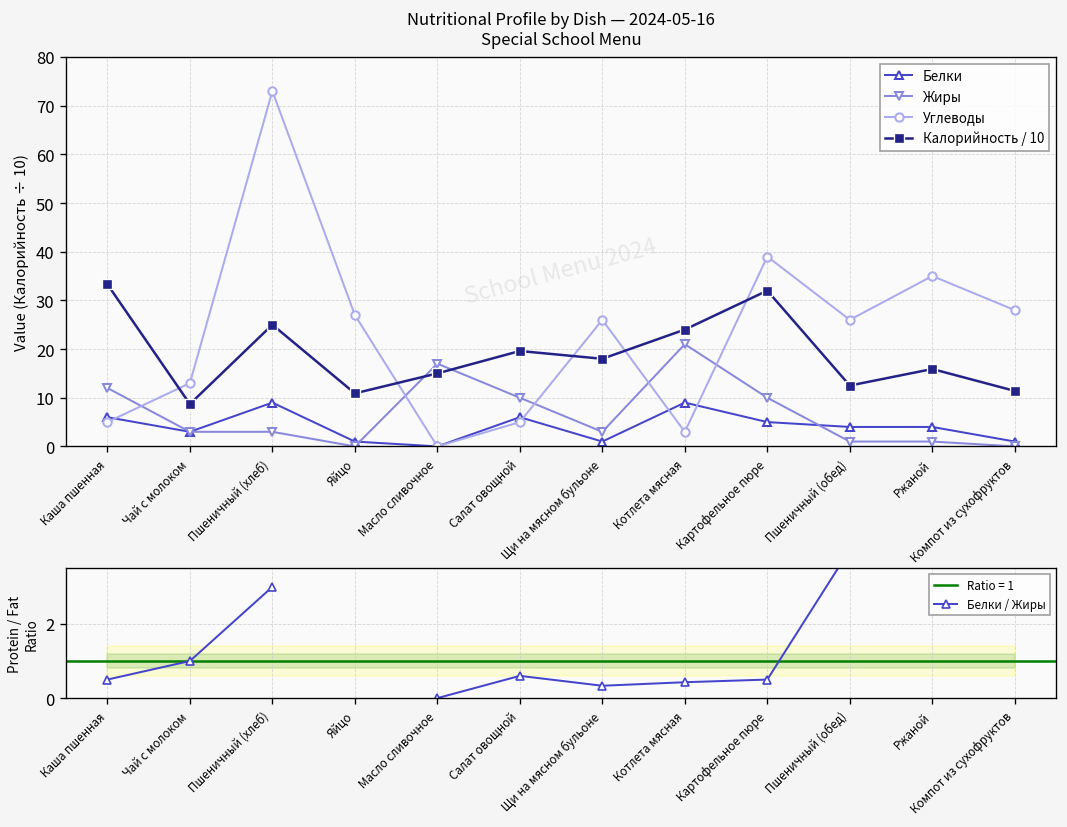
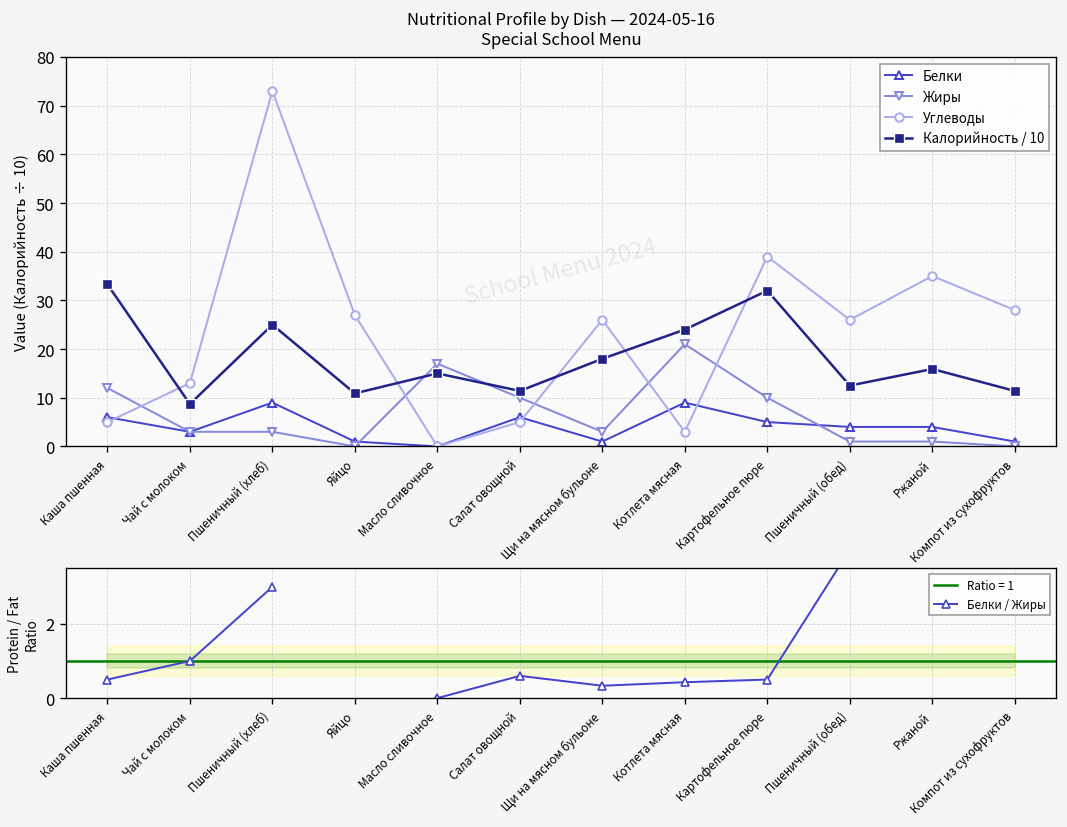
  {
    "Nutritional Profile by Dish — 2024-05-16 Special School Menu": {
      "Белки": {
        "Каша пшенная": 6,
        "Пшеничный (хлеб)": 9,
        "Яйцо": 1,
        "Салат овощной": 6,
        "Щи на мясном бульоне": 1,
        "Котлета мясная": 9,
        "Картофельное пюре": 5,
        "Пшеничный (обед)": 4,
        "Ржаной": 4,
        "Компот из сухофруктов": 1
      },
      "Калорийность / 10": {
        "Каша пшенная": 33,
        "Чай с молоком": 9,
        "Пшеничный (хлеб)": 25,
        "Яйцо": 11,
        "Масло сливочное": 15,
-       "Салат овощной": 20,
+       "Салат овощной": 11,
        "Щи на мясном бульоне": 18,
        "Котлета мясная": 24,
        "Картофельное пюре": 32,
        "Пшеничный (обед)": 13,
        "Ржаной": 16,
        "Компот из сухофруктов": 11
      }
    }
  }
